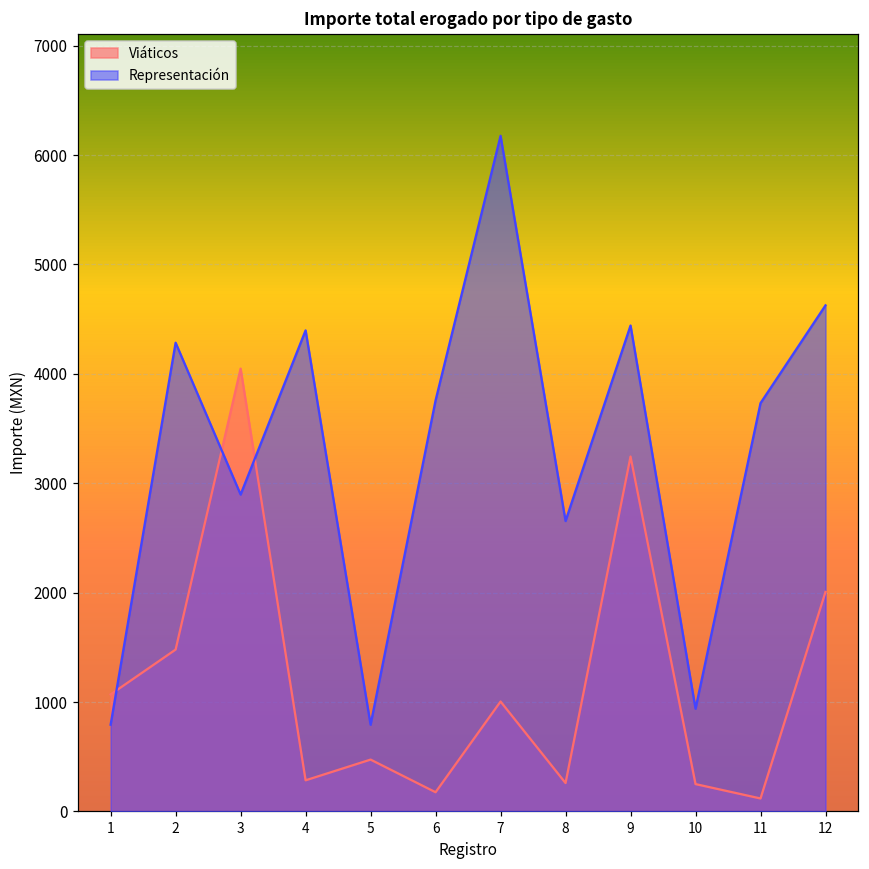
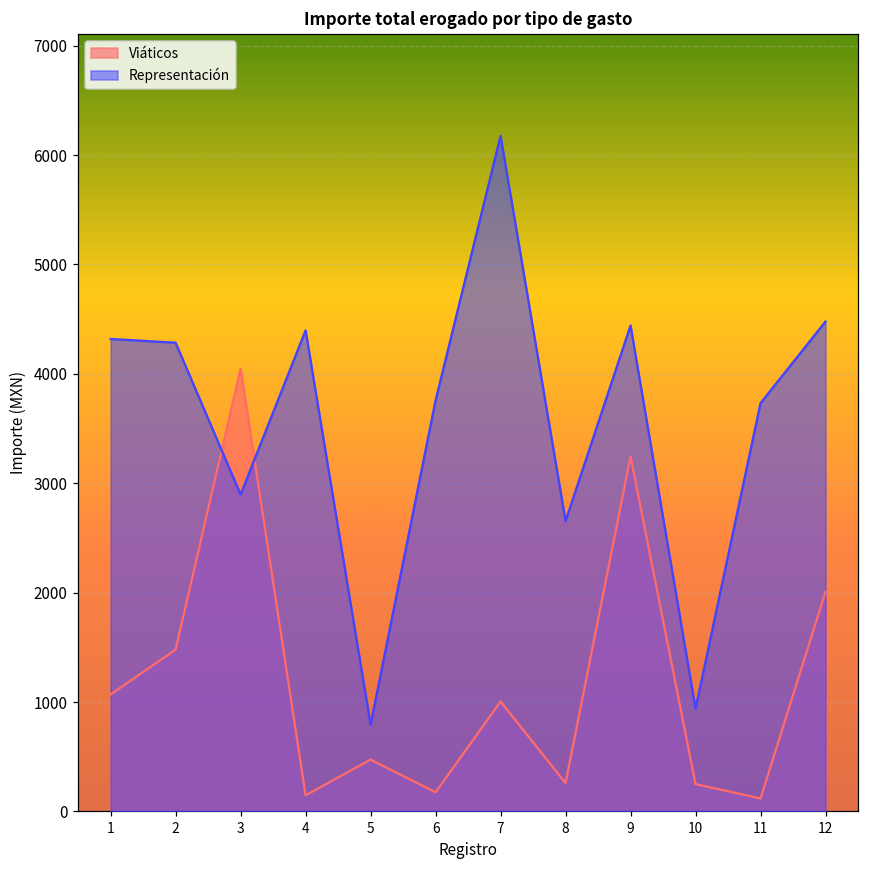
  {
    "Viáticos": {
      "1": 1100,
      "2": 1500,
      "3": 4000,
-     "4": 300,
+     "4": 100,
      "5": 500,
      "6": 200,
      "7": 1000,
      "8": 300,
      "9": 3200,
      "10": 300,
      "11": 100,
      "12": 2000
    },
    "Representación": {
-     "1": 800,
+     "1": 4300,
      "2": 4300,
      "3": 2900,
      "4": 4400,
      "5": 800,
      "6": 3800,
      "7": 6200,
      "8": 2700,
      "9": 4400,
      "10": 900,
      "11": 3700,
-     "12": 4600
+     "12": 4500
    }
  }
